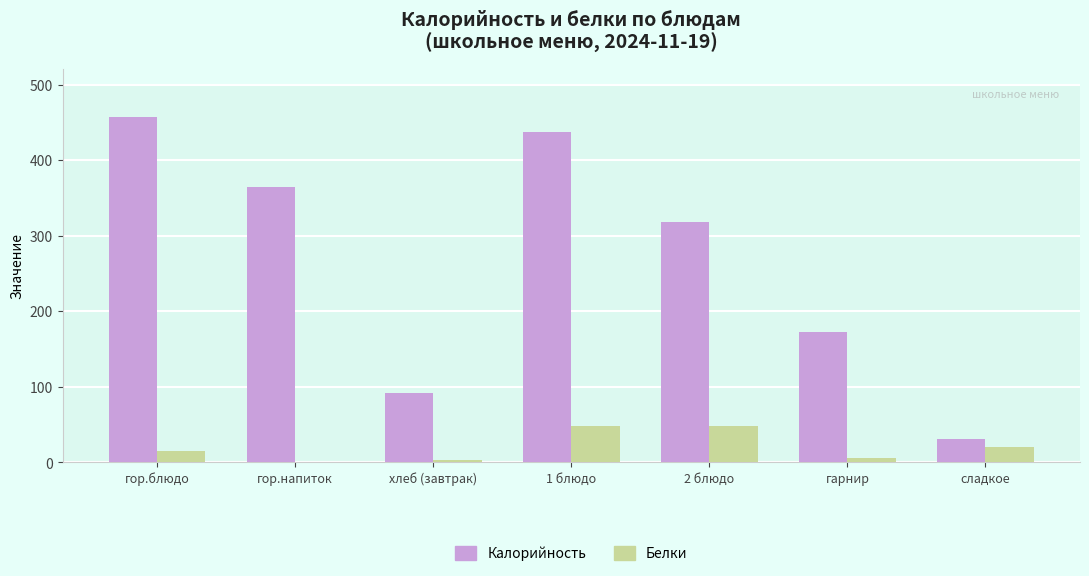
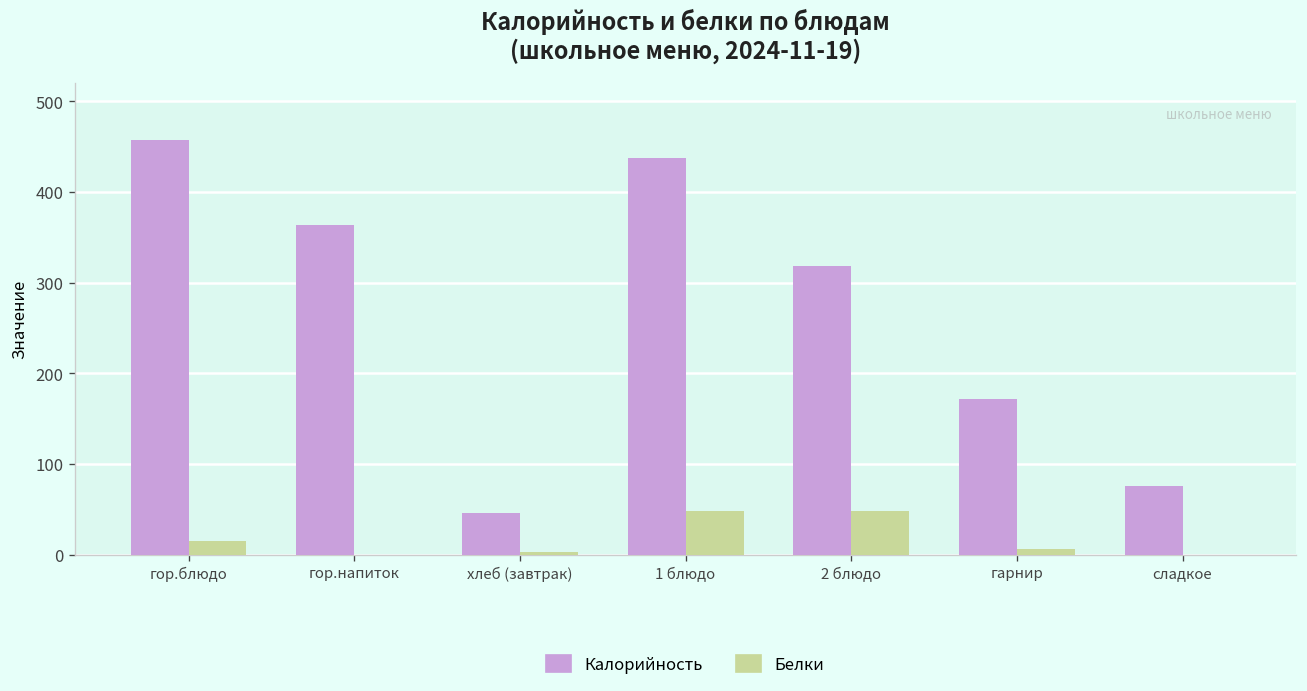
  {
    "Калорийность": {
      "гор.блюдо": 460,
      "гор.напиток": 360,
-     "хлеб (завтрак)": 90,
+     "хлеб (завтрак)": 50,
      "1 блюдо": 440,
      "2 блюдо": 320,
      "гарнир": 170,
-     "сладкое": 30
+     "сладкое": 80
    },
    "Белки": {
      "гор.блюдо": 20,
      "гор.напиток": 0,
      "1 блюдо": 50,
      "2 блюдо": 50,
      "гарнир": 10,
-     "сладкое": 20
+     "сладкое": 0
    }
  }
